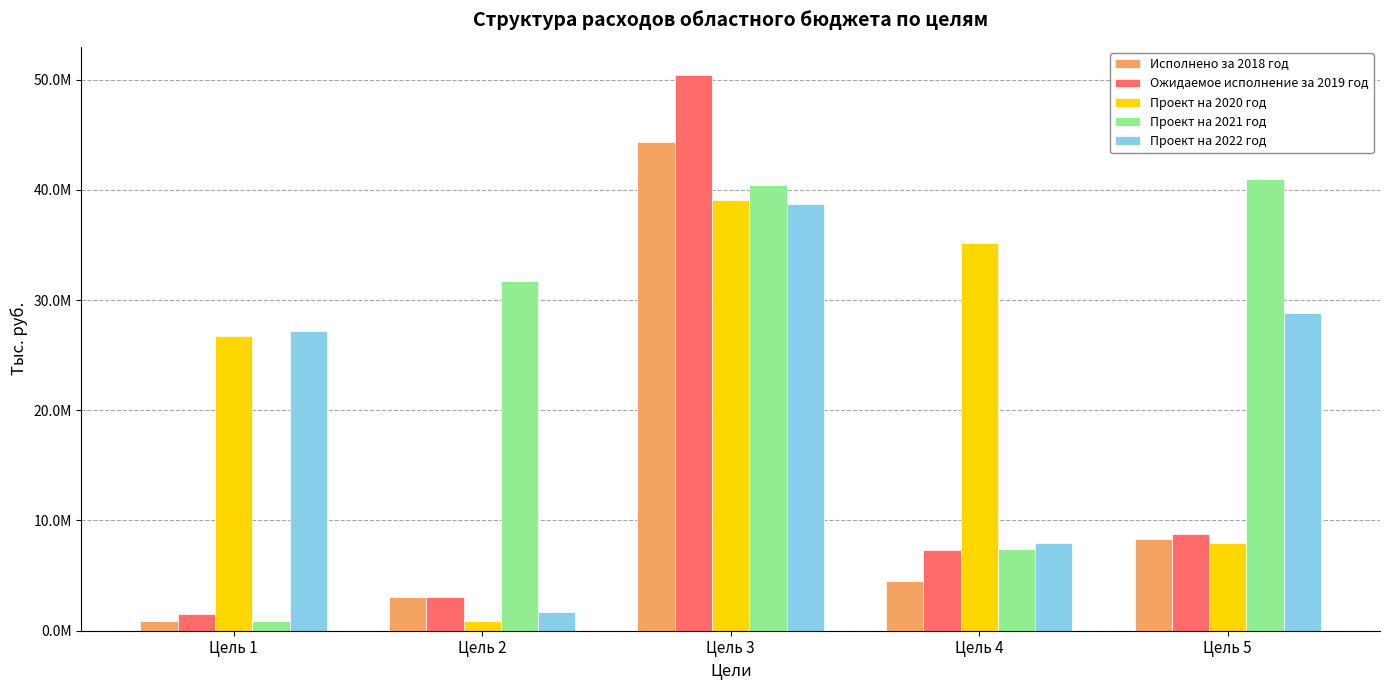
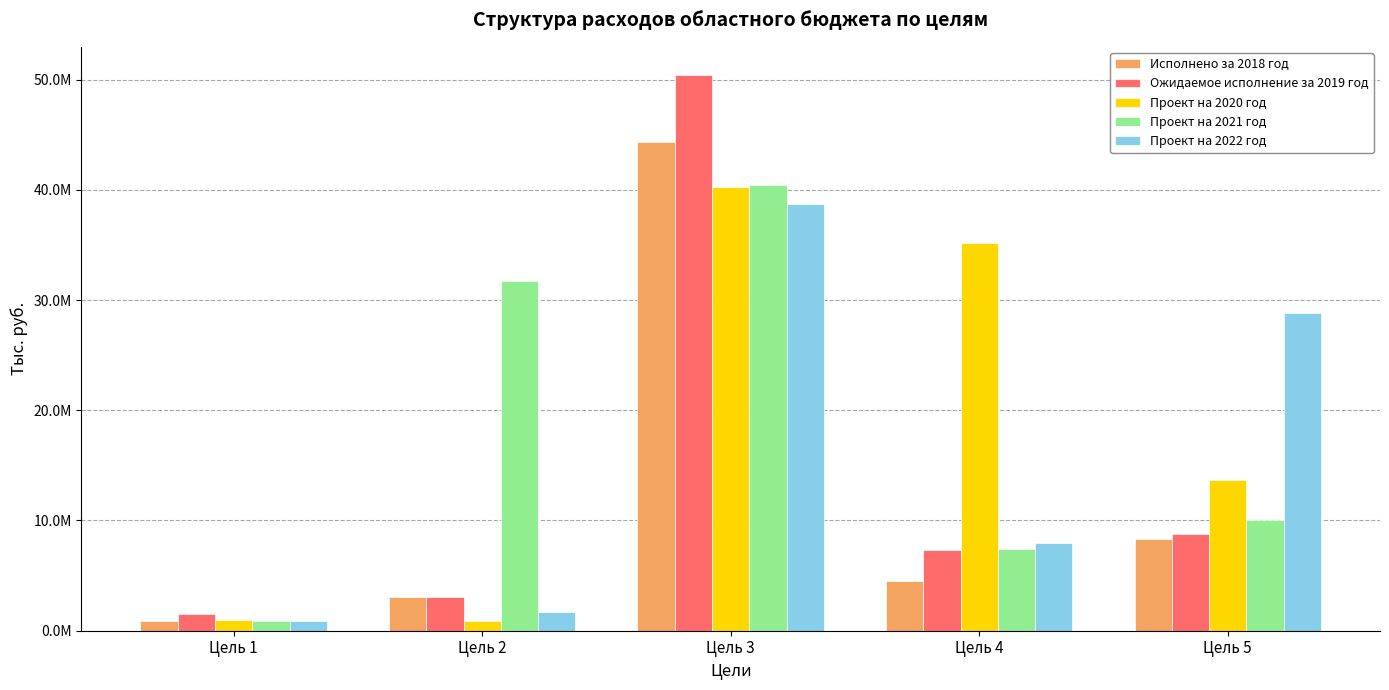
  {
    "Проект на 2020 год": {
-     "Цель 1": 26800000,
+     "Цель 1": 1000000,
      "Цель 2": 800000,
-     "Цель 3": 39100000,
+     "Цель 3": 40300000,
      "Цель 4": 35100000,
-     "Цель 5": 8000000
+     "Цель 5": 13700000
    },
    "Проект на 2021 год": {
      "Цель 1": 900000,
      "Цель 2": 31700000,
      "Цель 3": 40400000,
      "Цель 4": 7500000,
-     "Цель 5": 40900000
+     "Цель 5": 10000000
    },
    "Проект на 2022 год": {
-     "Цель 1": 27200000,
+     "Цель 1": 900000,
      "Цель 2": 1700000,
      "Цель 3": 38700000,
      "Цель 4": 8000000,
      "Цель 5": 28800000
    }
  }
